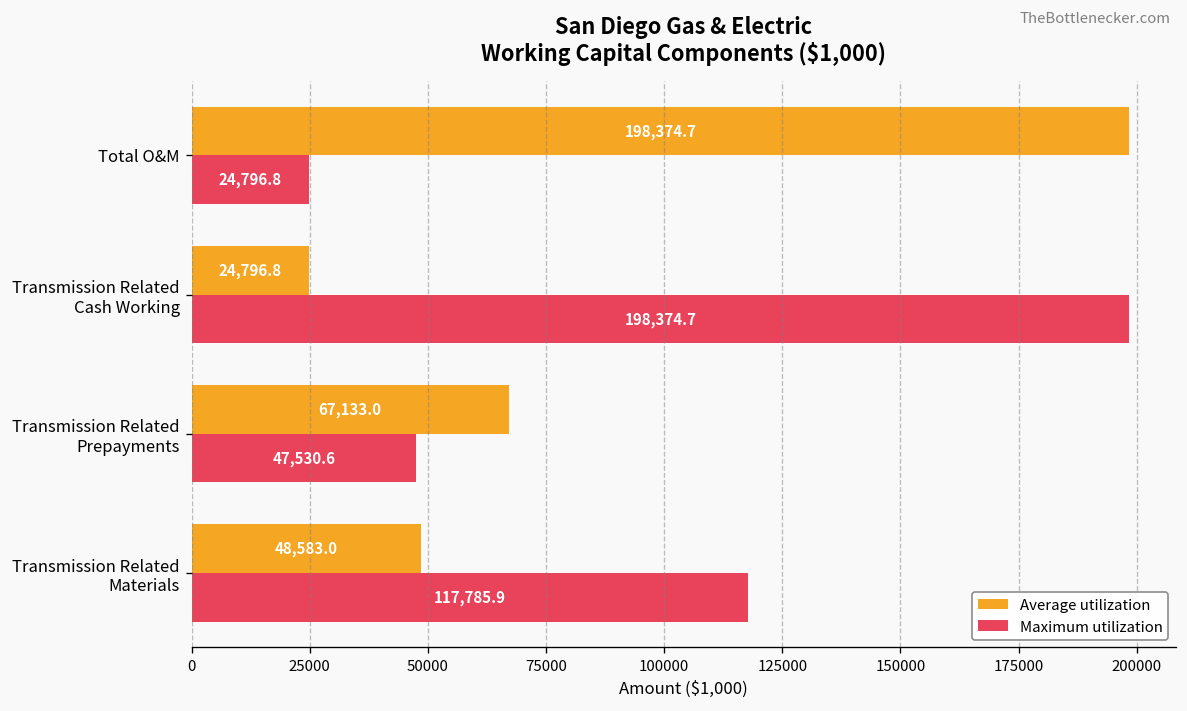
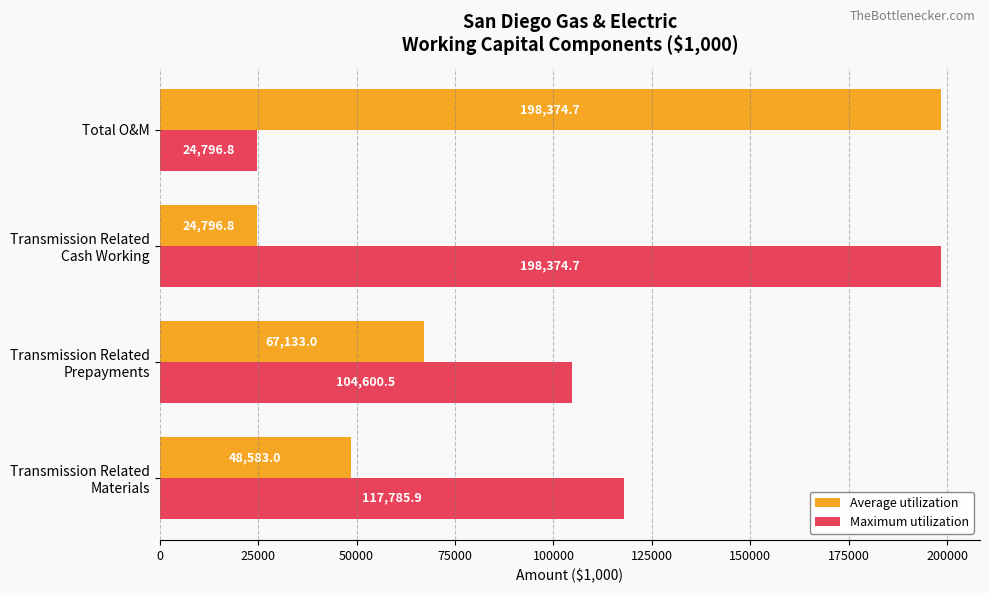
  {
    "Average utilization": {
      "Total O&M": "198,374.7",
      "Transmission Related Cash Working": "24,796.8",
      "Transmission Related Prepayments": "67,133.0",
      "Transmission Related Materials": "48,583.0"
    },
    "Maximum utilization": {
      "Total O&M": "24,796.8",
      "Transmission Related Cash Working": "198,374.7",
-     "Transmission Related Prepayments": "47,530.6",
+     "Transmission Related Prepayments": "104,600.5",
      "Transmission Related Materials": "117,785.9"
    }
  }
